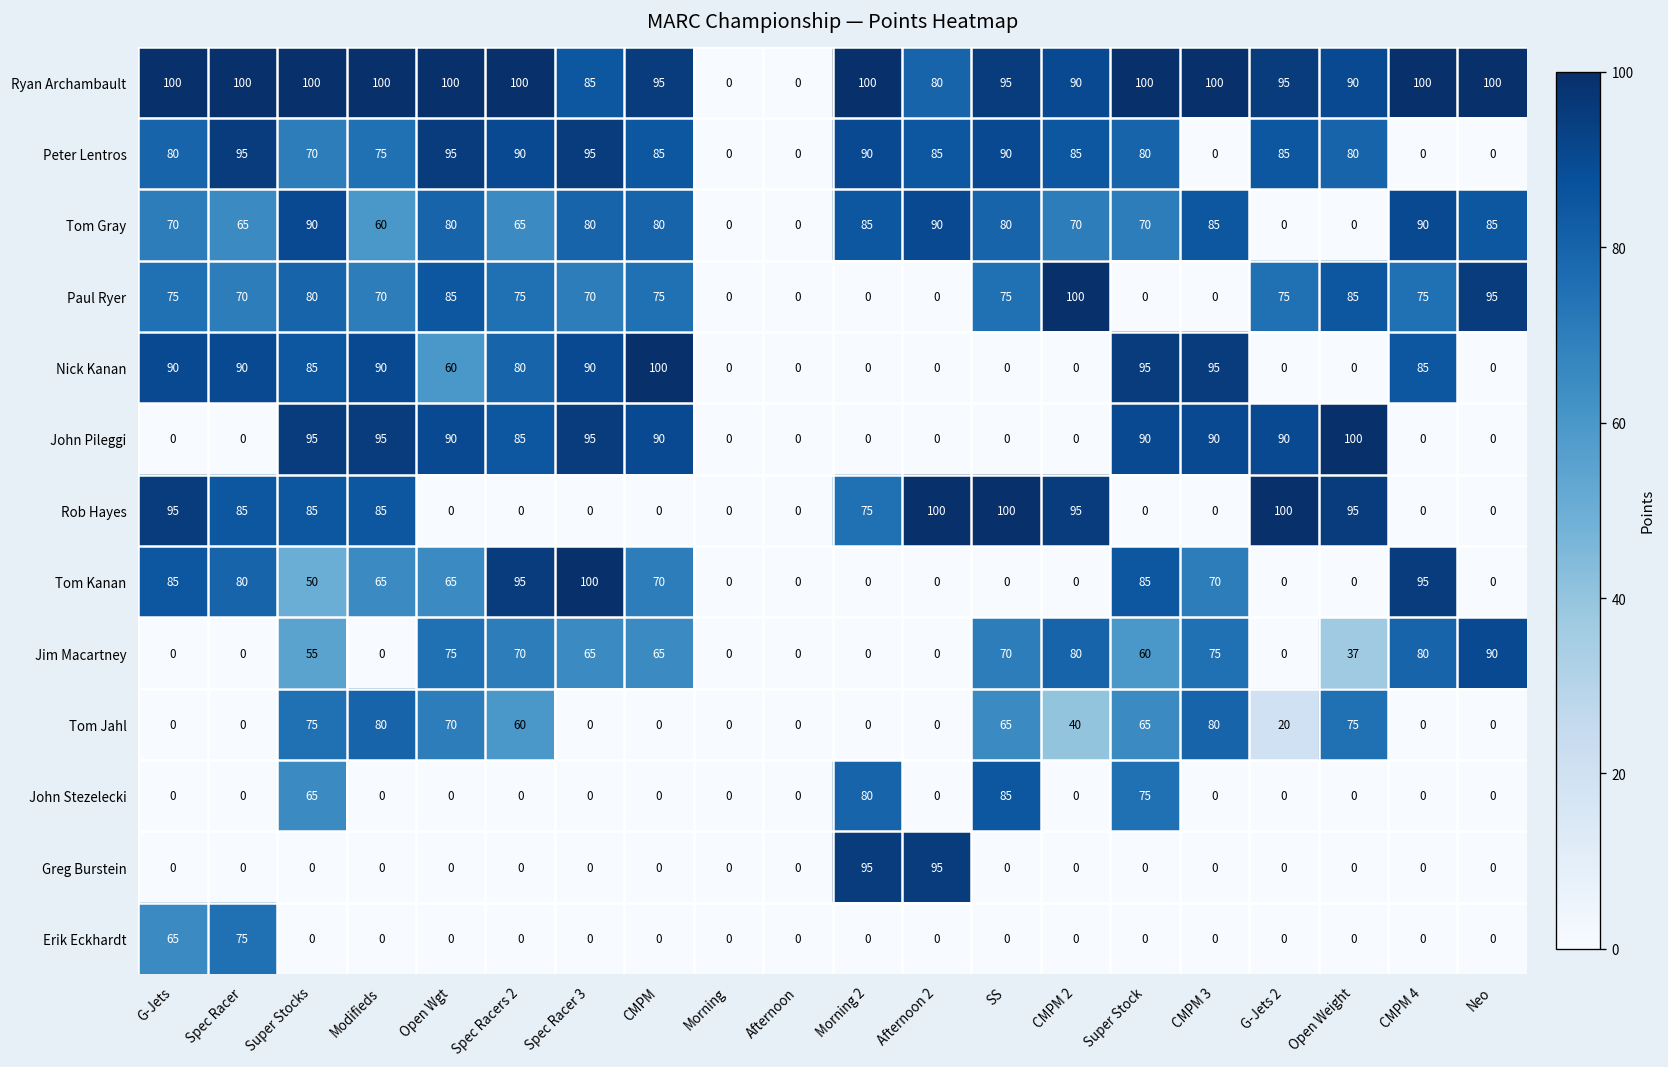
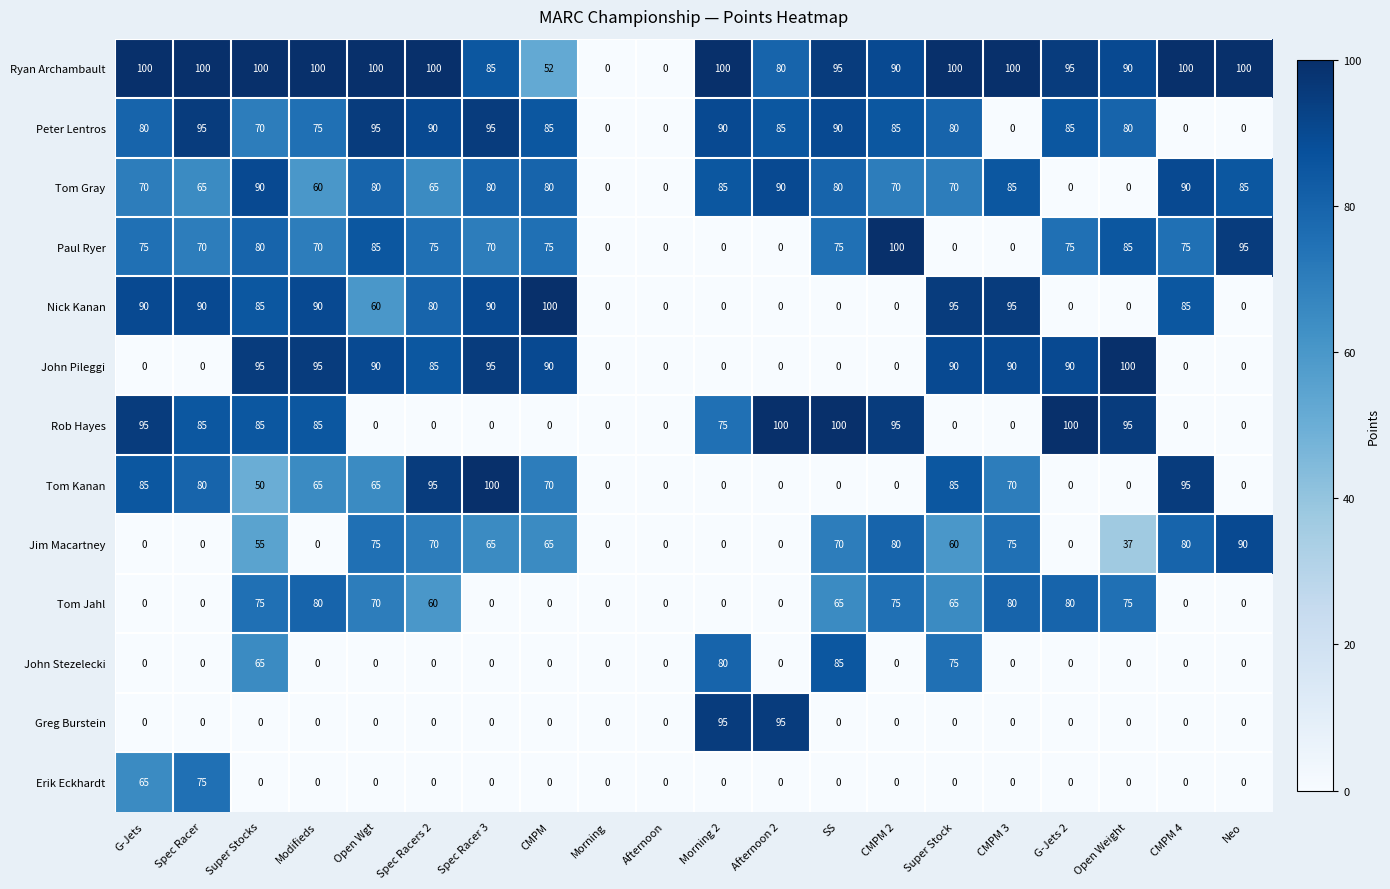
  {
    "Ryan Archambault": {
      "G-Jets": 100,
      "Spec Racer": 100,
      "Super Stocks": 100,
      "Modifieds": 100,
      "Open Wgt": 100,
      "Spec Racers 2": 100,
      "Spec Racer 3": 85,
-     "CMPM": 95,
+     "CMPM": 52,
      "Morning": 0,
      "Afternoon": 0,
      "Morning 2": 100,
      "Afternoon 2": 80,
      "SS": 95,
      "CMPM 2": 90,
      "Super Stock": 100,
      "CMPM 3": 100,
      "G-Jets 2": 95,
      "Open Weight": 90,
      "CMPM 4": 100,
      "Neo": 100
    },
    "Tom Jahl": {
      "G-Jets": 0,
      "Spec Racer": 0,
      "Super Stocks": 75,
      "Modifieds": 80,
      "Open Wgt": 70,
      "Spec Racers 2": 60,
      "Spec Racer 3": 0,
      "CMPM": 0,
      "Morning": 0,
      "Afternoon": 0,
      "Morning 2": 0,
      "Afternoon 2": 0,
      "SS": 65,
-     "CMPM 2": 40,
+     "CMPM 2": 75,
      "Super Stock": 65,
      "CMPM 3": 80,
-     "G-Jets 2": 20,
+     "G-Jets 2": 80,
      "Open Weight": 75,
      "CMPM 4": 0,
      "Neo": 0
    }
  }
